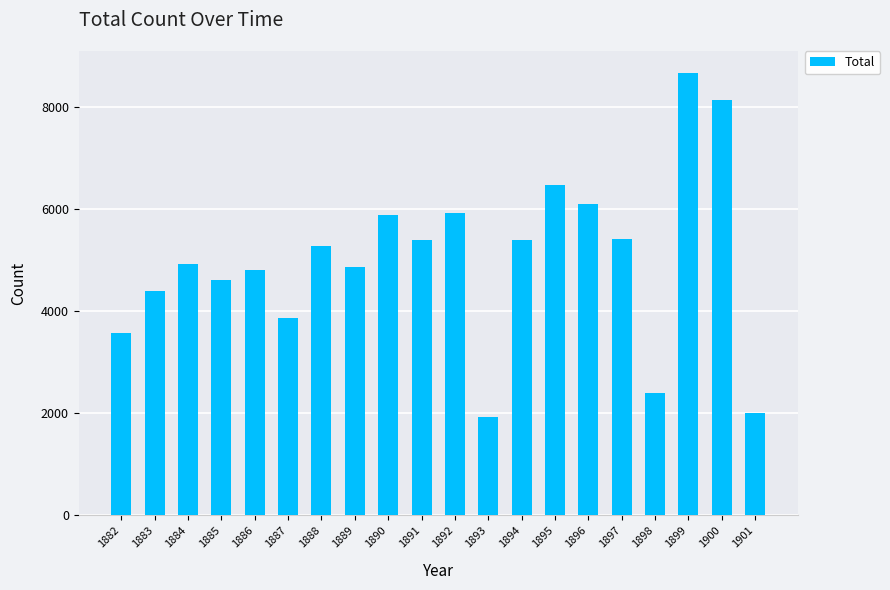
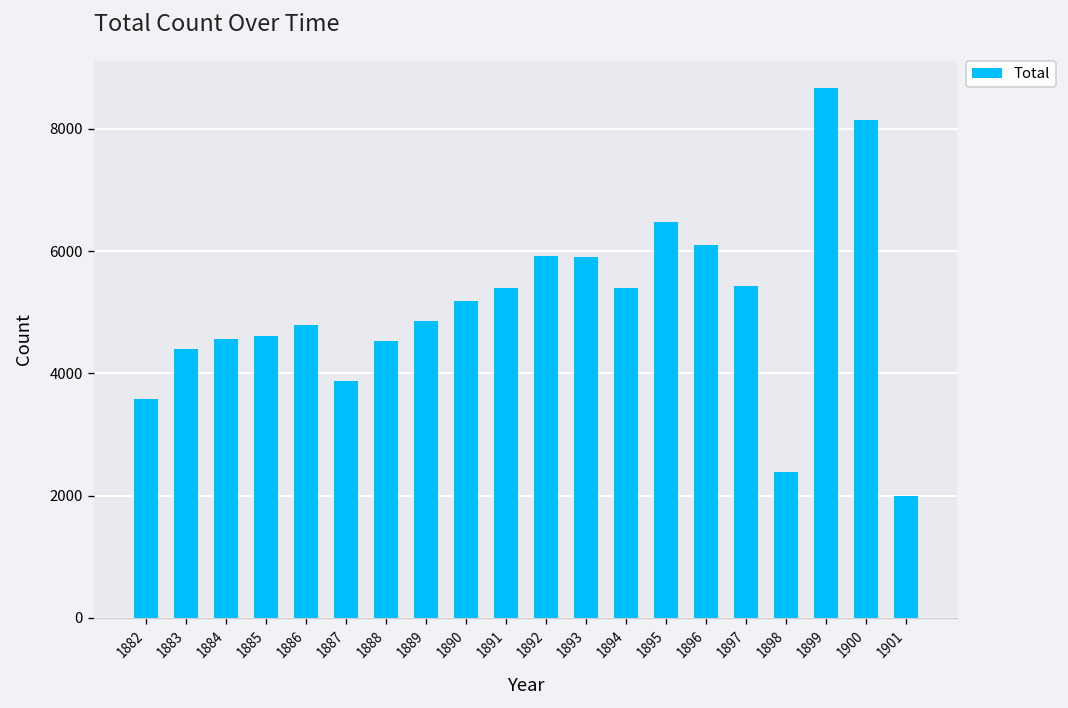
  {
    "1882": 3600,
    "1883": 4400,
-   "1884": 4900,
+   "1884": 4600,
    "1885": 4600,
    "1886": 4800,
    "1887": 3900,
-   "1888": 5300,
+   "1888": 4500,
    "1889": 4900,
-   "1890": 5900,
+   "1890": 5200,
    "1891": 5400,
    "1892": 5900,
-   "1893": 1900,
+   "1893": 5900,
    "1894": 5400,
    "1895": 6500,
    "1896": 6100,
    "1897": 5400,
    "1898": 2400,
    "1899": 8700,
    "1900": 8100,
    "1901": 2000
  }
